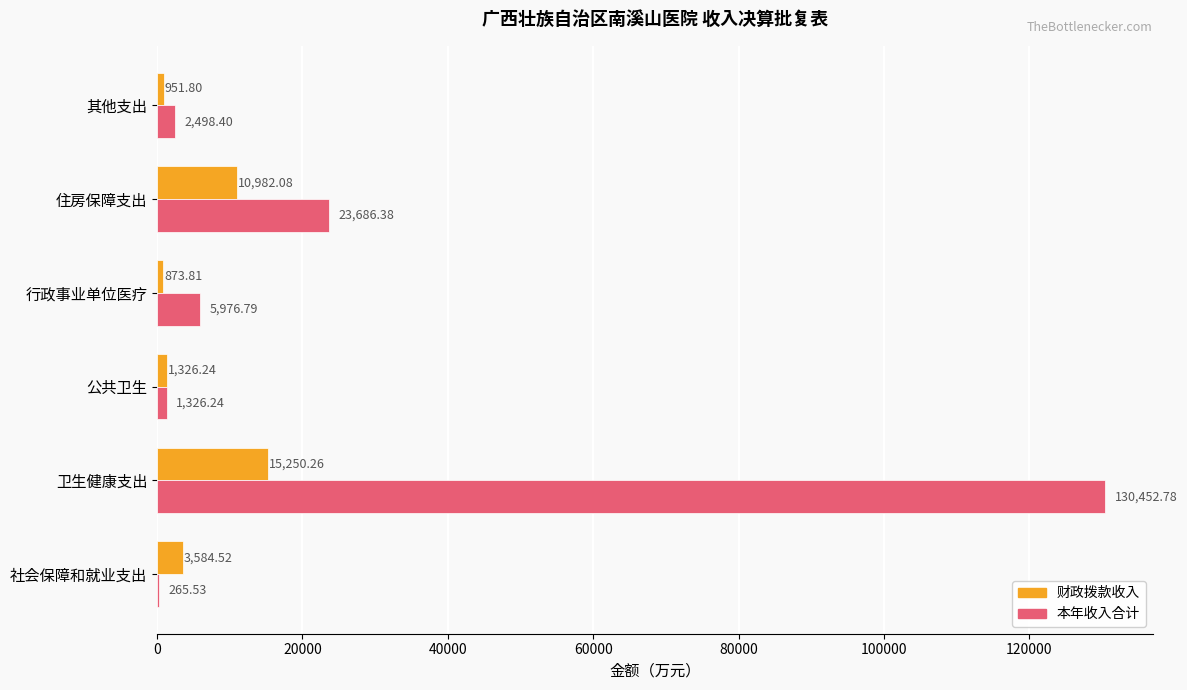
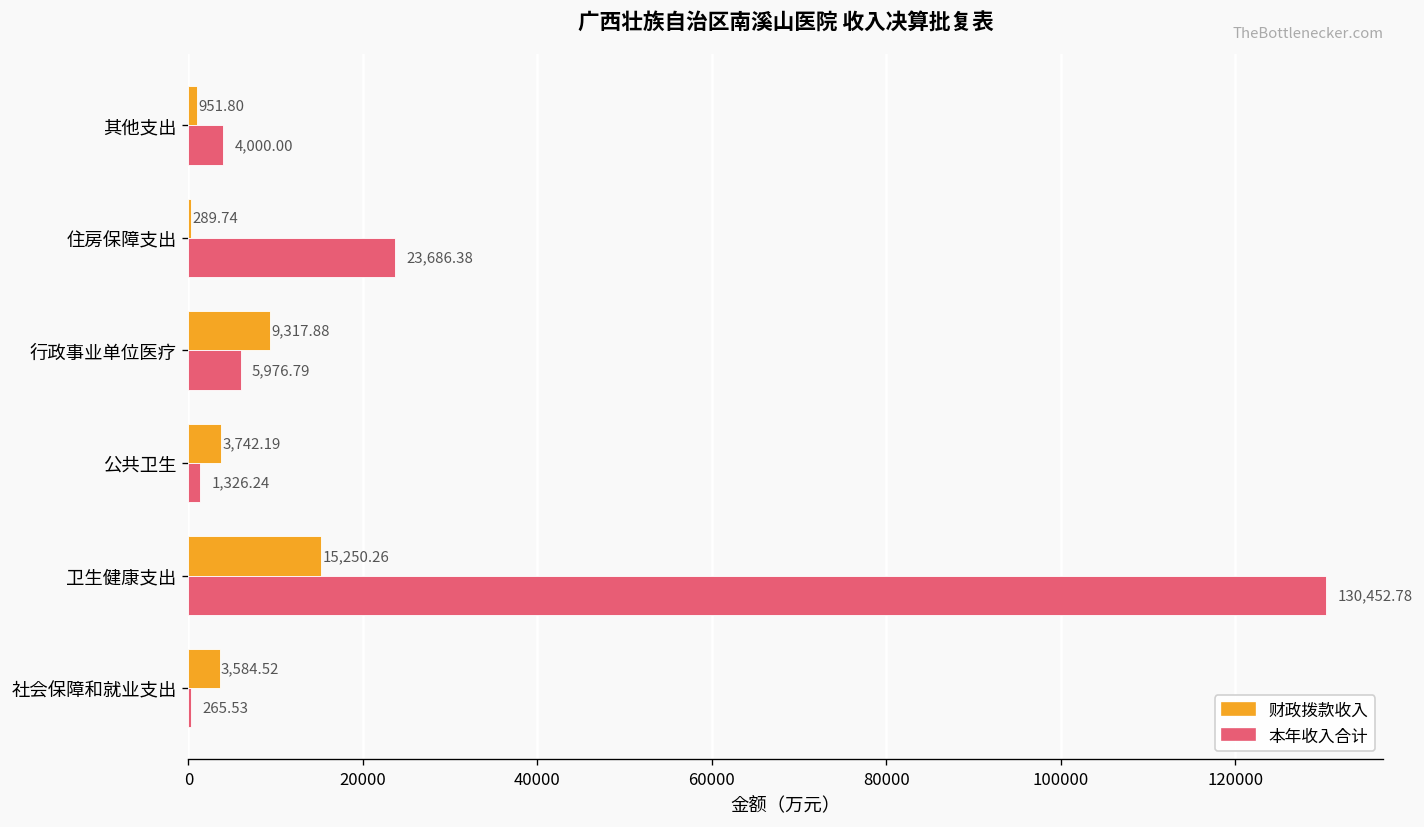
  {
    "财政拨款收入": {
      "其他支出": "951.80",
-     "住房保障支出": "10,982.08",
-     "行政事业单位医疗": "873.81",
-     "公共卫生": "1,326.24",
+     "住房保障支出": "289.74",
+     "行政事业单位医疗": "9,317.88",
+     "公共卫生": "3,742.19",
      "卫生健康支出": "15,250.26",
      "社会保障和就业支出": "3,584.52"
    },
    "本年收入合计": {
-     "其他支出": "2,498.40",
+     "其他支出": "4,000.00",
      "住房保障支出": "23,686.38",
      "行政事业单位医疗": "5,976.79",
      "公共卫生": "1,326.24",
      "卫生健康支出": "130,452.78",
      "社会保障和就业支出": "265.53"
    }
  }
